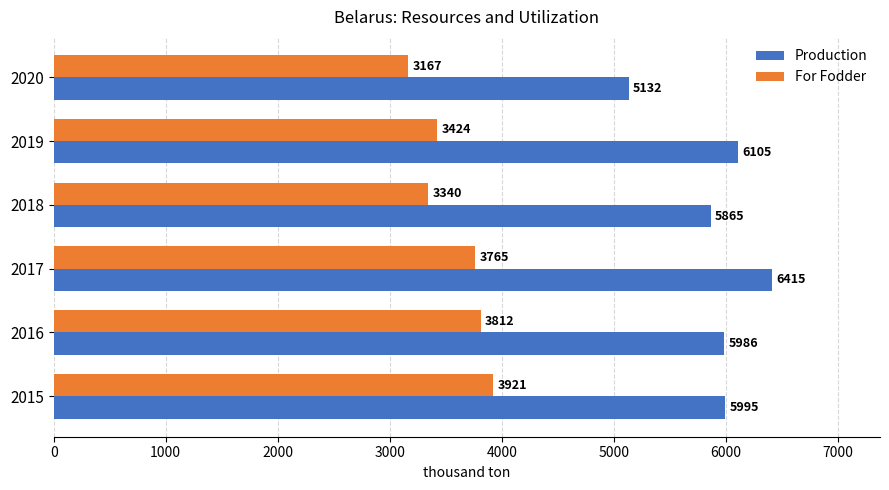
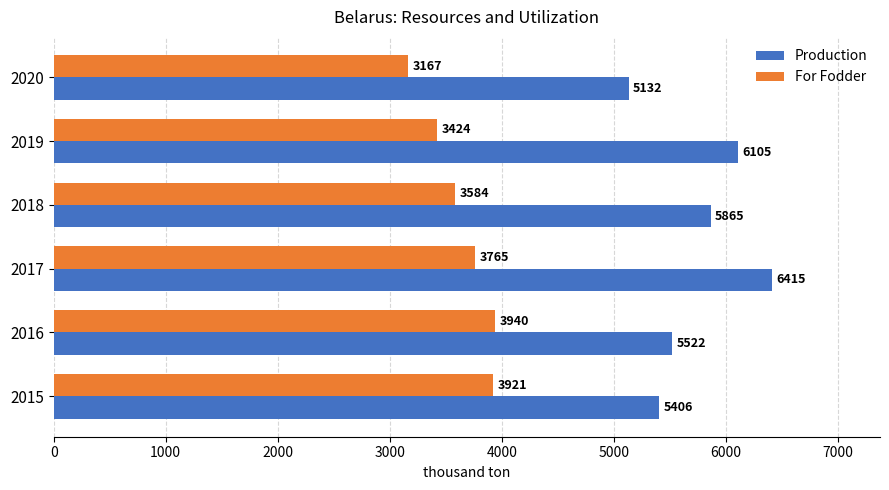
  {
    "Production": {
      "2020": 5132,
      "2019": 6105,
      "2018": 5865,
      "2017": 6415,
-     "2016": 5986,
-     "2015": 5995
+     "2016": 5522,
+     "2015": 5406
    },
    "For Fodder": {
      "2020": 3167,
      "2019": 3424,
-     "2018": 3340,
+     "2018": 3584,
      "2017": 3765,
-     "2016": 3812,
+     "2016": 3940,
      "2015": 3921
    }
  }
